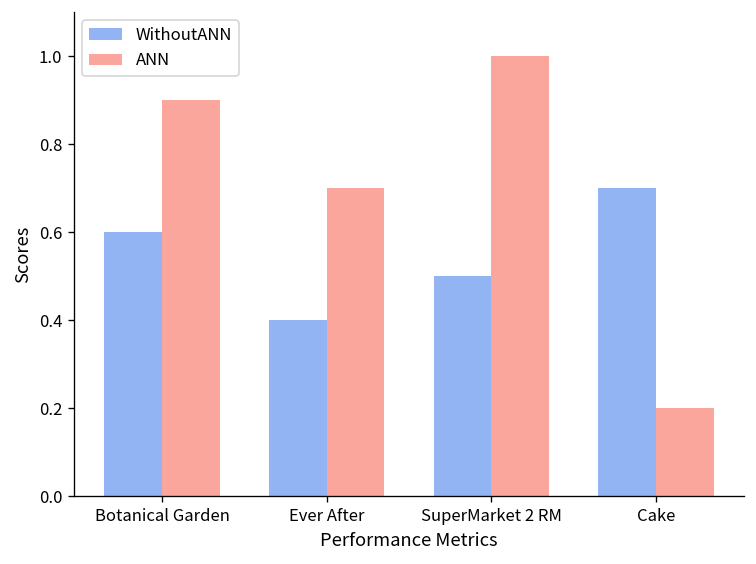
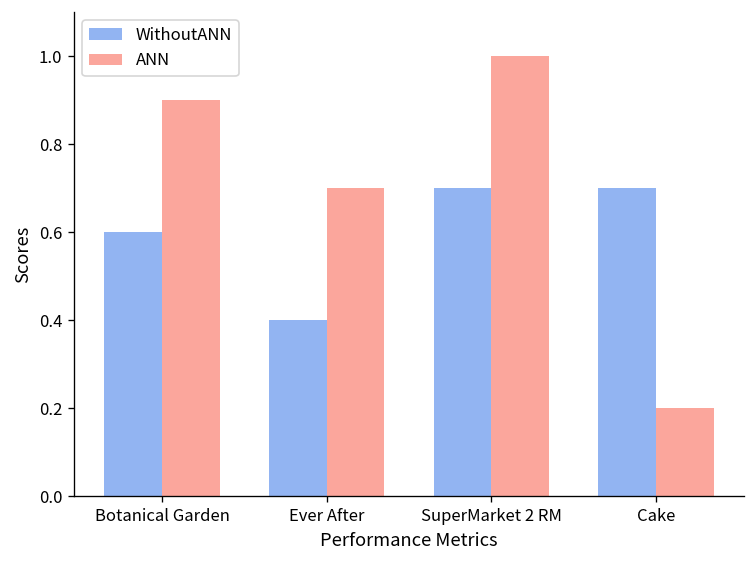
  {
    "WithoutANN": {
      "Botanical Garden": 0.60,
      "Ever After": 0.40,
-     "SuperMarket 2 RM": 0.50,
+     "SuperMarket 2 RM": 0.70,
      "Cake": 0.70
    },
    "ANN": {
      "Botanical Garden": 0.90,
      "Ever After": 0.70,
      "SuperMarket 2 RM": 1.00,
      "Cake": 0.20
    }
  }
